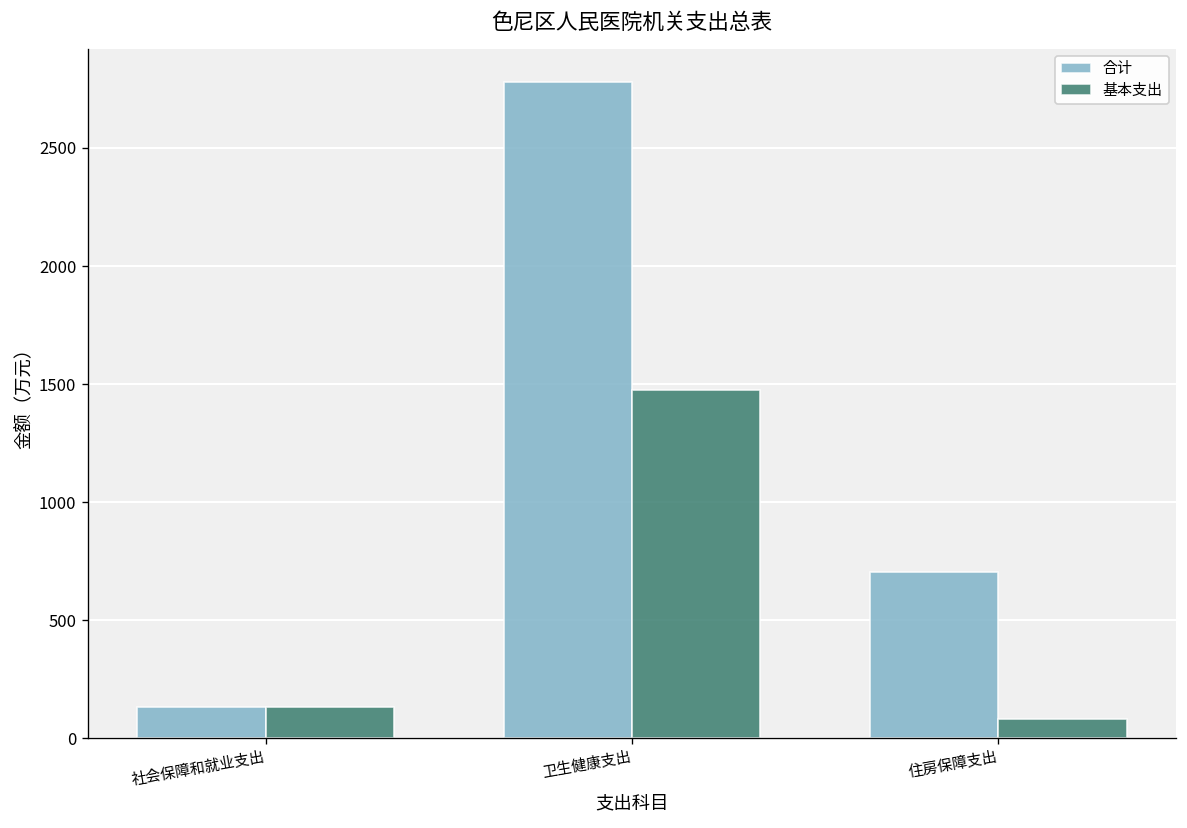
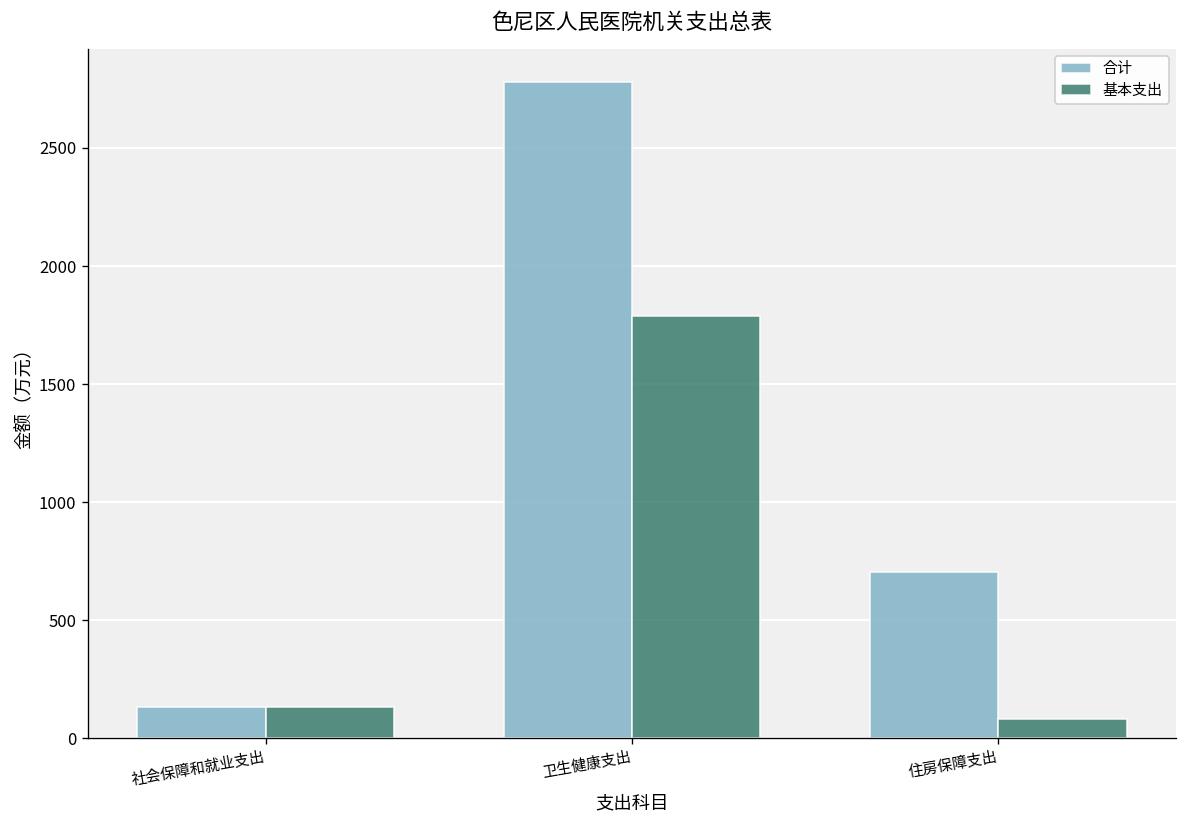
  {
    "合计": {
      "社会保障和就业支出": 130,
      "卫生健康支出": 2780,
      "住房保障支出": 700
    },
    "基本支出": {
      "社会保障和就业支出": 130,
-     "卫生健康支出": 1480,
+     "卫生健康支出": 1790,
      "住房保障支出": 80
    }
  }
